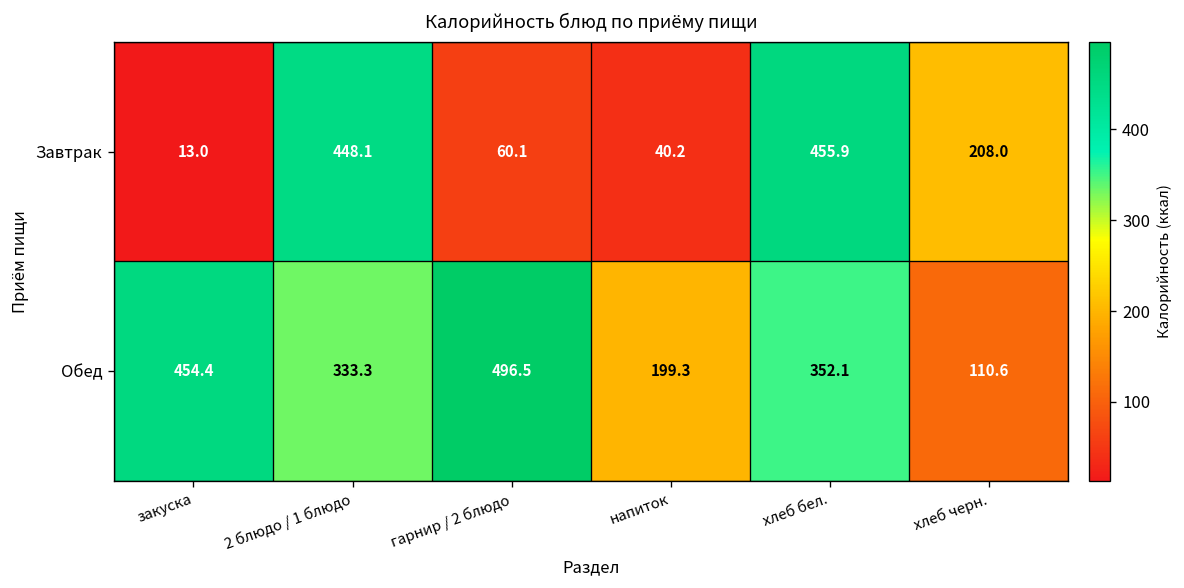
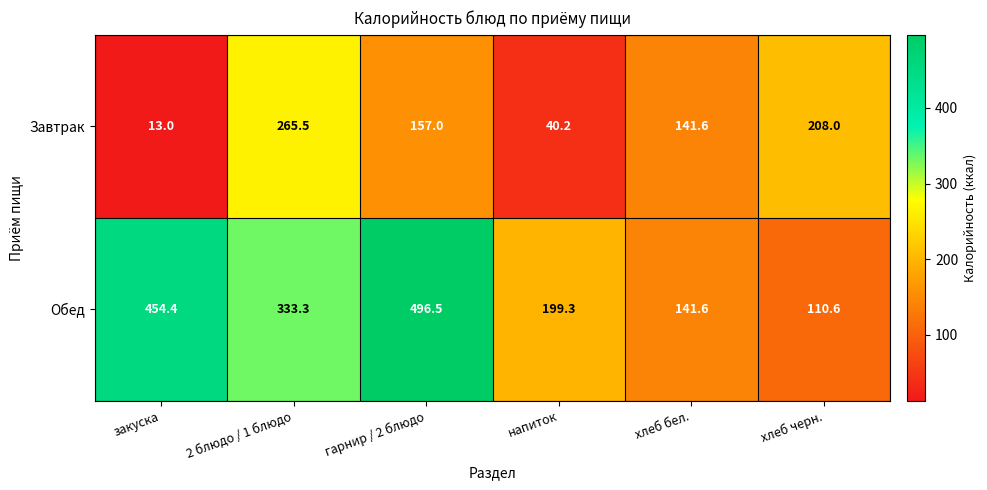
  {
    "Завтрак": {
      "закуска": 13.0,
-     "2 блюдо / 1 блюдо": 448.1,
-     "гарнир / 2 блюдо": 60.1,
+     "2 блюдо / 1 блюдо": 265.5,
+     "гарнир / 2 блюдо": 157.0,
      "напиток": 40.2,
-     "хлеб бел.": 455.9,
+     "хлеб бел.": 141.6,
      "хлеб черн.": 208.0
    },
    "Обед": {
      "закуска": 454.4,
      "2 блюдо / 1 блюдо": 333.3,
      "гарнир / 2 блюдо": 496.5,
      "напиток": 199.3,
-     "хлеб бел.": 352.1,
+     "хлеб бел.": 141.6,
      "хлеб черн.": 110.6
    }
  }
